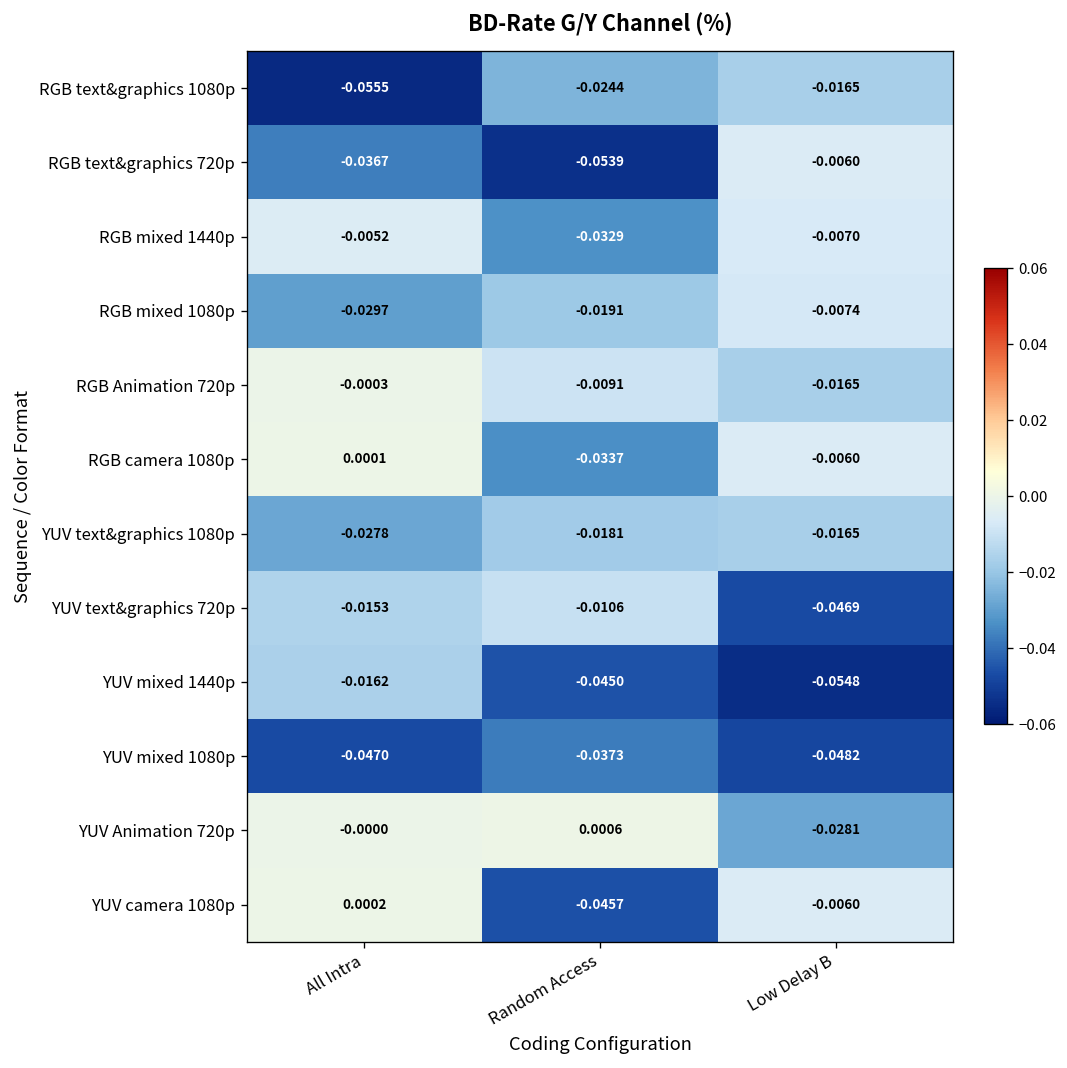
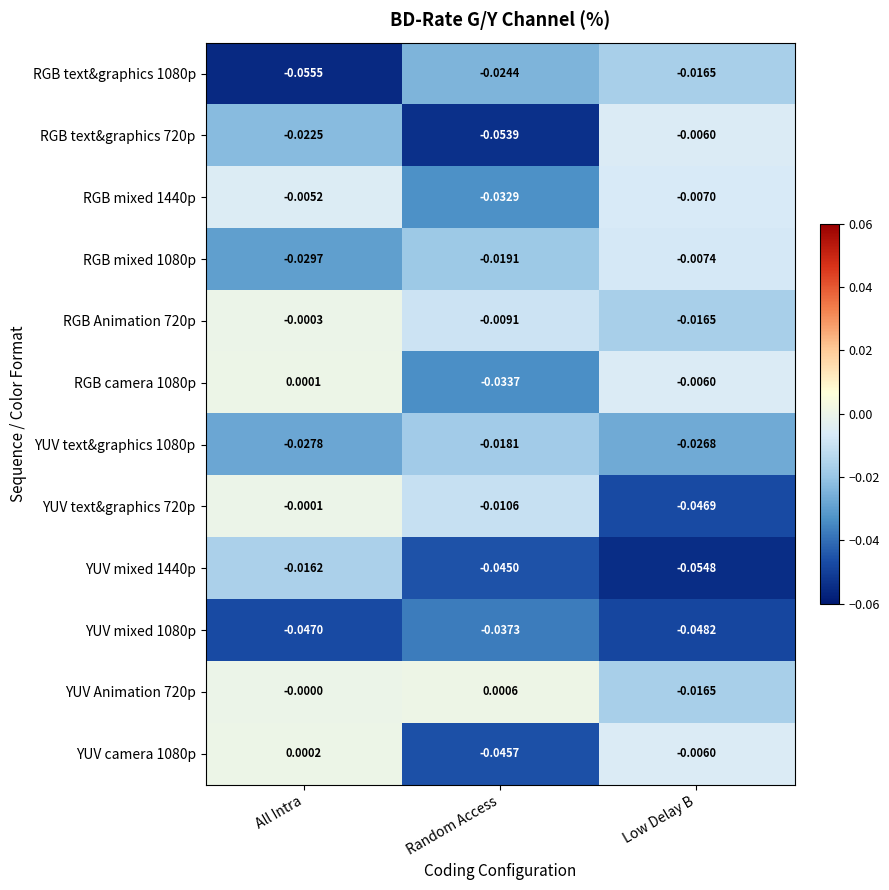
  {
    "RGB text&graphics 1080p": {
      "All Intra": -0.0555,
      "Random Access": -0.0244,
      "Low Delay B": -0.0165
    },
    "RGB text&graphics 720p": {
-     "All Intra": -0.0367,
+     "All Intra": -0.0225,
      "Random Access": -0.0539,
      "Low Delay B": -0.0060
    },
    "RGB mixed 1440p": {
      "All Intra": -0.0052,
      "Random Access": -0.0329,
      "Low Delay B": -0.0070
    },
    "RGB mixed 1080p": {
      "All Intra": -0.0297,
      "Random Access": -0.0191,
      "Low Delay B": -0.0074
    },
    "RGB Animation 720p": {
      "All Intra": -0.0003,
      "Random Access": -0.0091,
      "Low Delay B": -0.0165
    },
    "RGB camera 1080p": {
      "All Intra": 0.0001,
      "Random Access": -0.0337,
      "Low Delay B": -0.0060
    },
    "YUV text&graphics 1080p": {
      "All Intra": -0.0278,
      "Random Access": -0.0181,
-     "Low Delay B": -0.0165
+     "Low Delay B": -0.0268
    },
    "YUV text&graphics 720p": {
-     "All Intra": -0.0153,
+     "All Intra": -0.0001,
      "Random Access": -0.0106,
      "Low Delay B": -0.0469
    },
    "YUV mixed 1440p": {
      "All Intra": -0.0162,
      "Random Access": -0.0450,
      "Low Delay B": -0.0548
    },
    "YUV mixed 1080p": {
      "All Intra": -0.0470,
      "Random Access": -0.0373,
      "Low Delay B": -0.0482
    },
    "YUV Animation 720p": {
      "All Intra": -0.0000,
      "Random Access": 0.0006,
-     "Low Delay B": -0.0281
+     "Low Delay B": -0.0165
    },
    "YUV camera 1080p": {
      "All Intra": 0.0002,
      "Random Access": -0.0457,
      "Low Delay B": -0.0060
    }
  }
